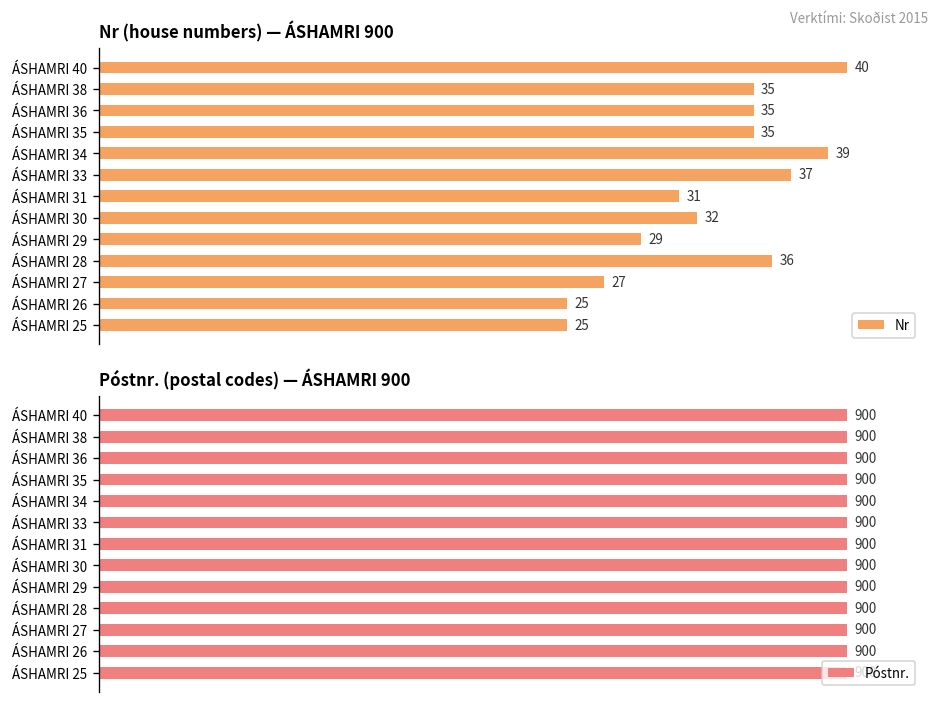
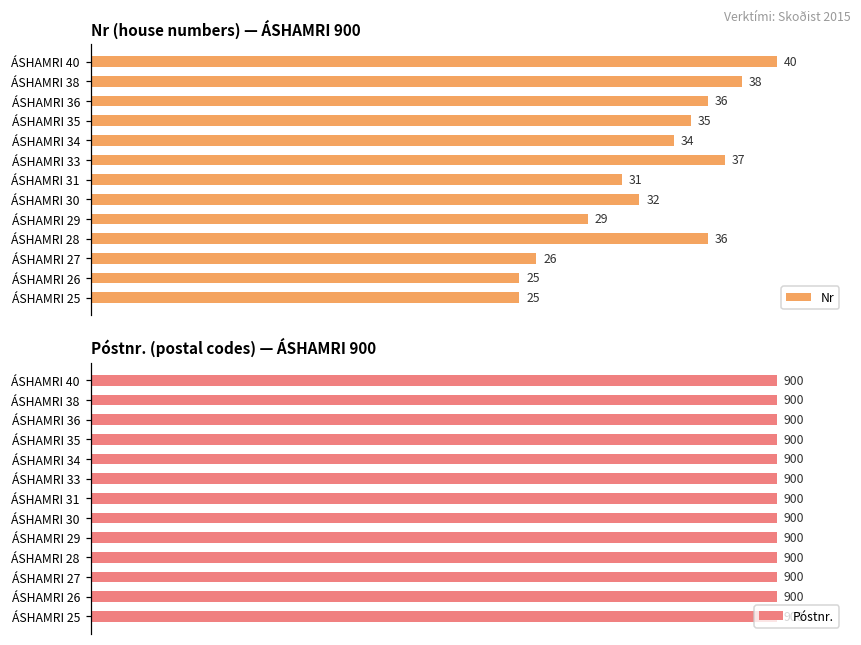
  {
    "Nr (house numbers) — ÁSHAMRI 900": {
-     "ÁSHAMRI 38": 35,
-     "ÁSHAMRI 36": 35,
-     "ÁSHAMRI 34": 39,
-     "ÁSHAMRI 27": 27
+     "ÁSHAMRI 38": 38,
+     "ÁSHAMRI 36": 36,
+     "ÁSHAMRI 34": 34,
+     "ÁSHAMRI 27": 26
    }
  }
